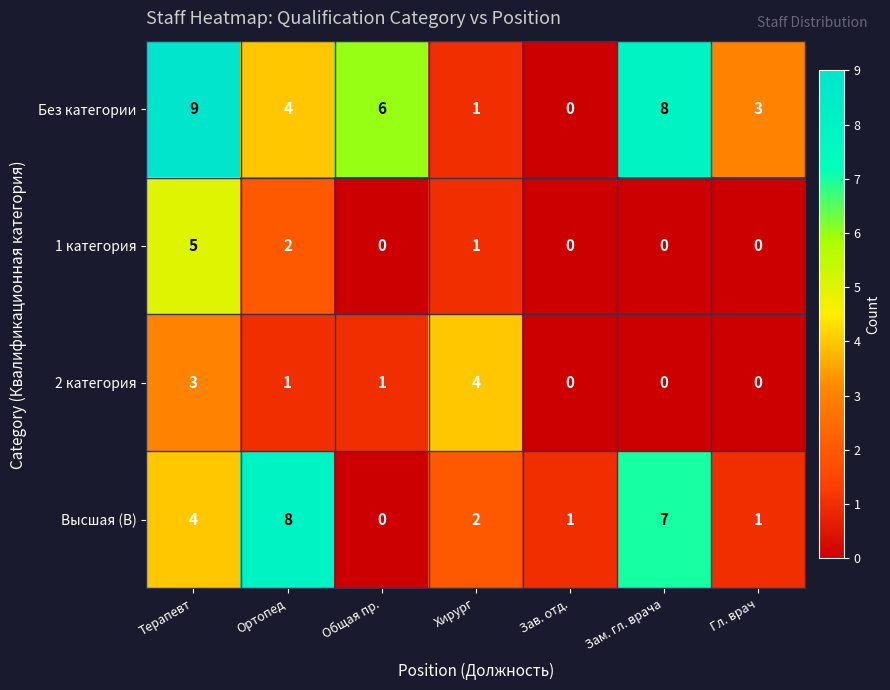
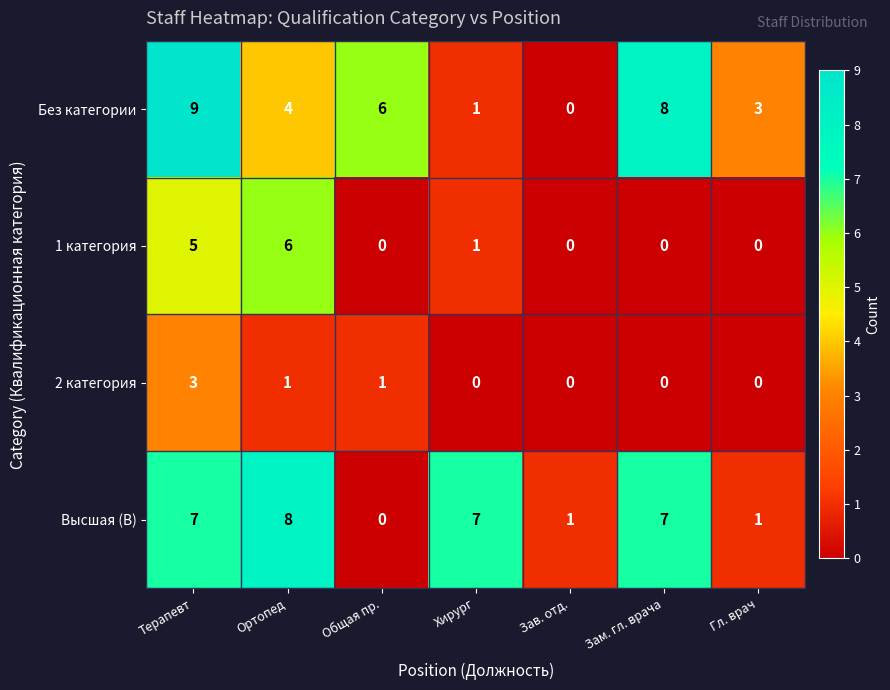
  {
    "Без категории": {
      "Терапевт": 9,
      "Ортопед": 4,
      "Общая пр.": 6,
      "Хирург": 1,
      "Зав. отд.": 0,
      "Зам. гл. врача": 8,
      "Гл. врач": 3
    },
    "1 категория": {
      "Терапевт": 5,
-     "Ортопед": 2,
+     "Ортопед": 6,
      "Общая пр.": 0,
      "Хирург": 1,
      "Зав. отд.": 0,
      "Зам. гл. врача": 0,
      "Гл. врач": 0
    },
    "2 категория": {
      "Терапевт": 3,
      "Ортопед": 1,
      "Общая пр.": 1,
-     "Хирург": 4,
+     "Хирург": 0,
      "Зав. отд.": 0,
      "Зам. гл. врача": 0,
      "Гл. врач": 0
    },
    "Высшая (В)": {
-     "Терапевт": 4,
+     "Терапевт": 7,
      "Ортопед": 8,
      "Общая пр.": 0,
-     "Хирург": 2,
+     "Хирург": 7,
      "Зав. отд.": 1,
      "Зам. гл. врача": 7,
      "Гл. врач": 1
    }
  }
